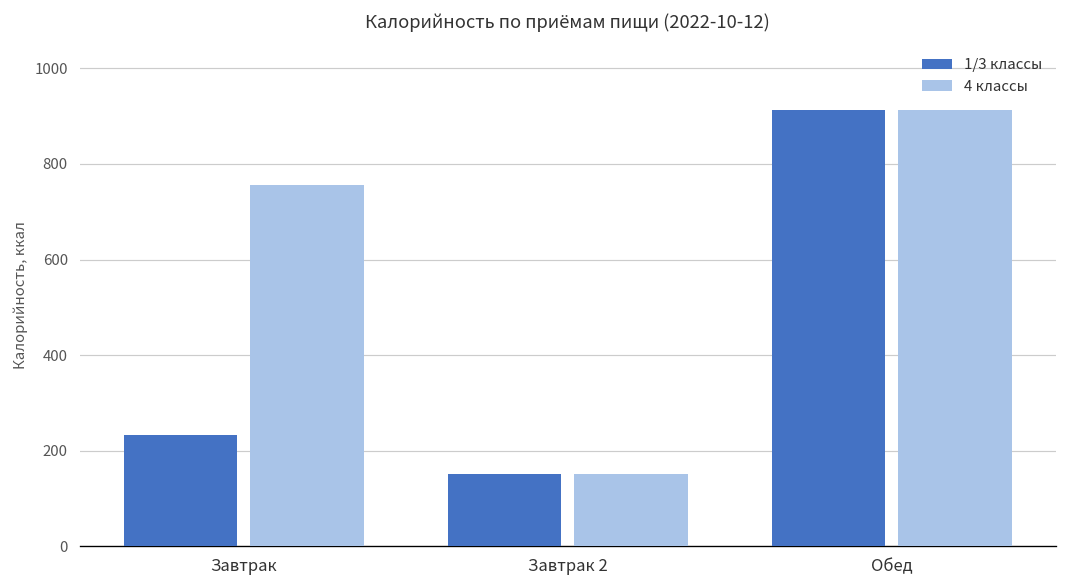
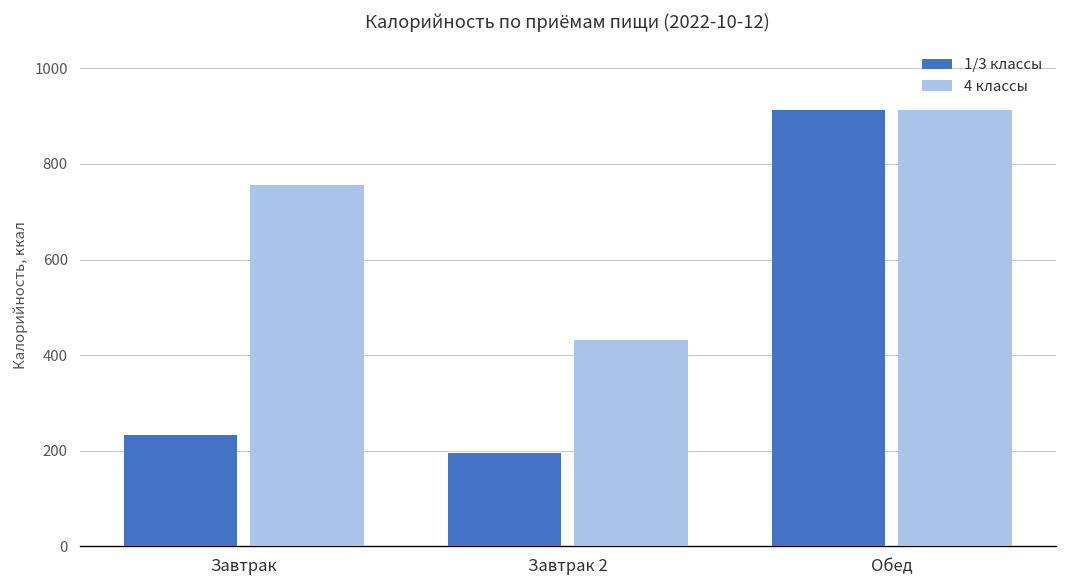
  {
    "1/3 классы": {
      "Завтрак": 230,
-     "Завтрак 2": 150,
+     "Завтрак 2": 200,
      "Обед": 910
    },
    "4 классы": {
      "Завтрак": 760,
-     "Завтрак 2": 150,
+     "Завтрак 2": 430,
      "Обед": 910
    }
  }
